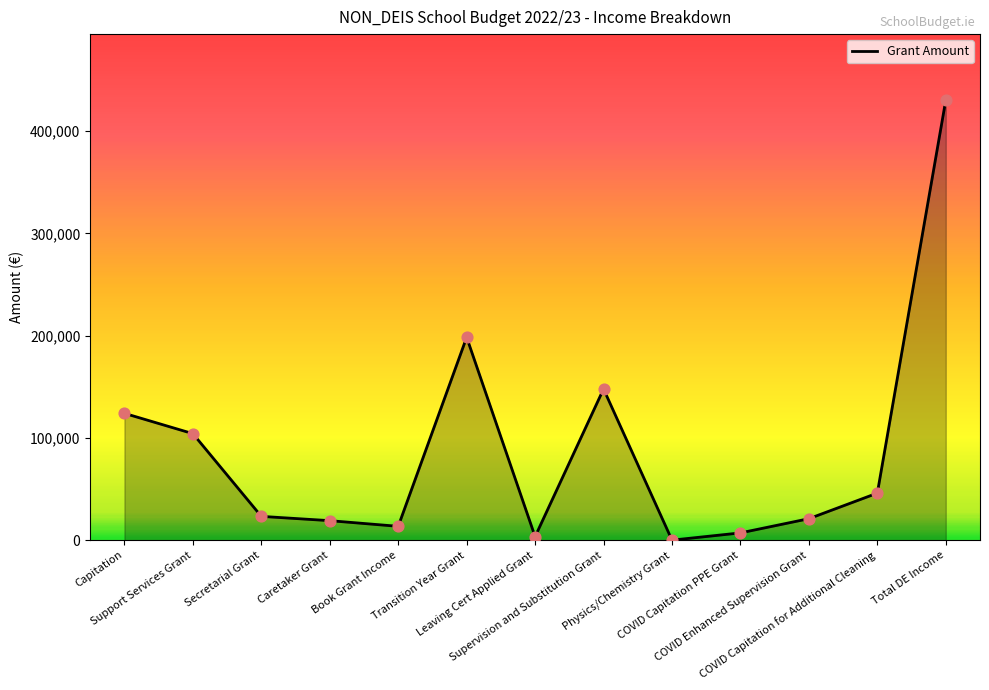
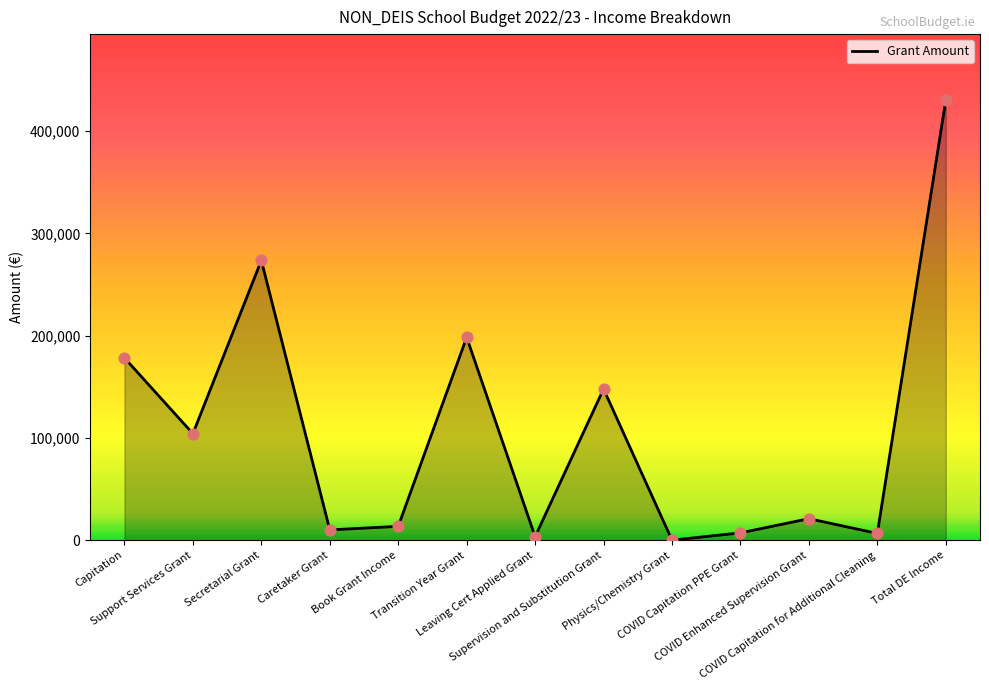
  {
-   "Capitation": "124,000",
+   "Capitation": "178,000",
    "Support Services Grant": "104,000",
-   "Secretarial Grant": "23,000",
-   "Caretaker Grant": "19,000",
+   "Secretarial Grant": "273,000",
+   "Caretaker Grant": "10,000",
    "Book Grant Income": "14,000",
    "Transition Year Grant": "198,000",
    "Leaving Cert Applied Grant": "3,000",
    "Supervision and Substitution Grant": "148,000",
    "Physics/Chemistry Grant": "0",
    "COVID Capitation PPE Grant": "7,000",
    "COVID Enhanced Supervision Grant": "21,000",
-   "COVID Capitation for Additional Cleaning": "46,000",
+   "COVID Capitation for Additional Cleaning": "7,000",
    "Total DE Income": "430,000"
  }
